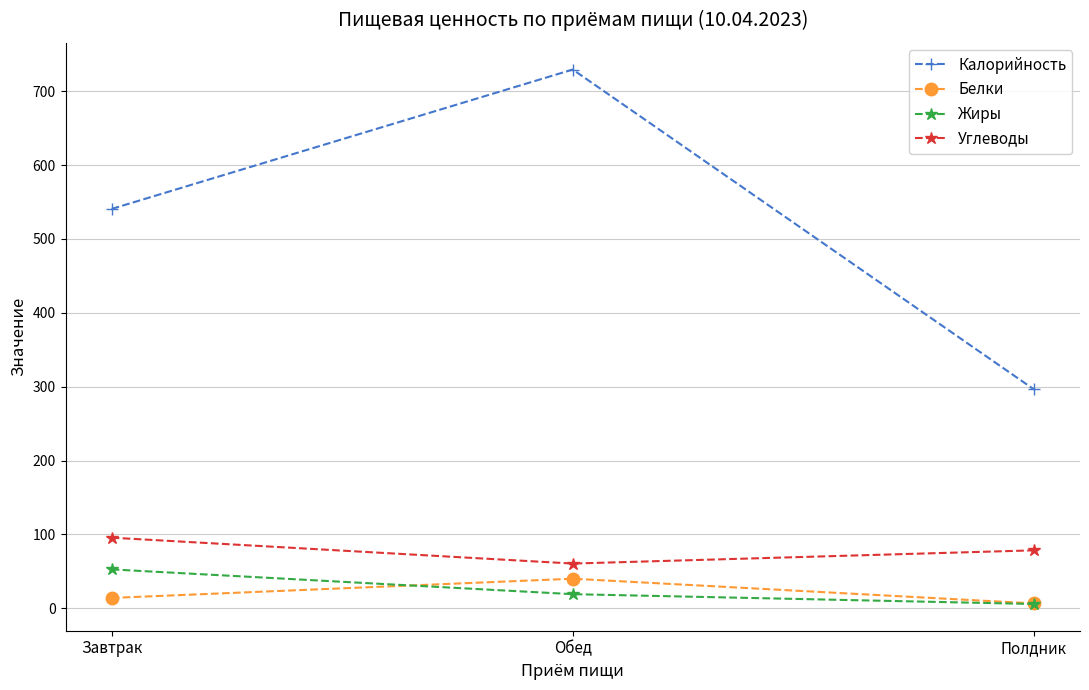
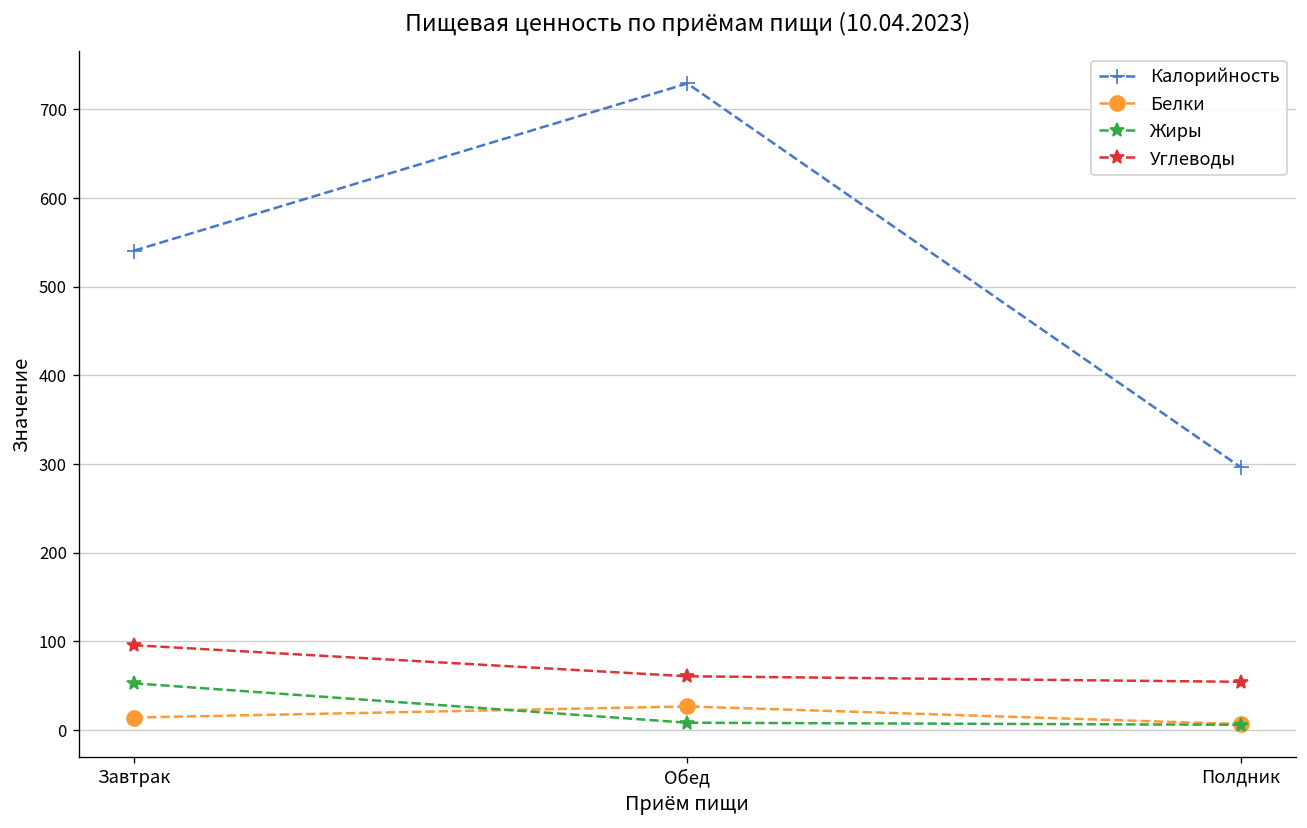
  {
    "Калорийность": {
      "Завтрак": 540,
      "Обед": 730,
      "Полдник": 300
    },
    "Белки": {
      "Завтрак": 10,
-     "Обед": 40
+     "Обед": 30
    },
    "Жиры": {
      "Завтрак": 50,
-     "Обед": 20
+     "Обед": 10
    },
    "Углеводы": {
      "Завтрак": 100,
      "Обед": 60,
-     "Полдник": 80
+     "Полдник": 50
    }
  }
